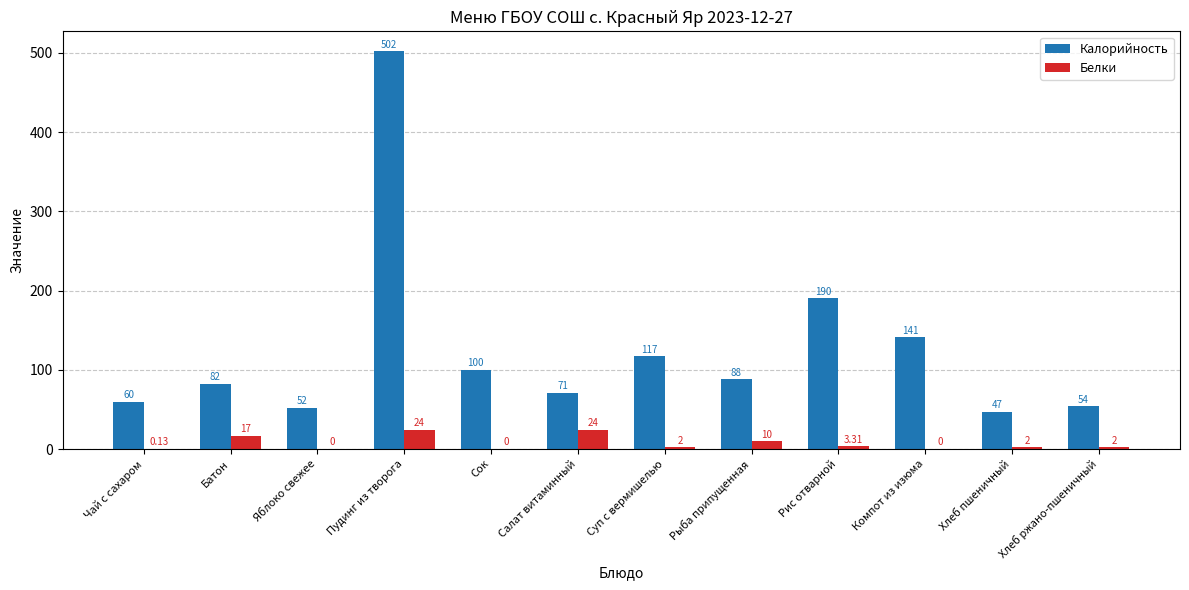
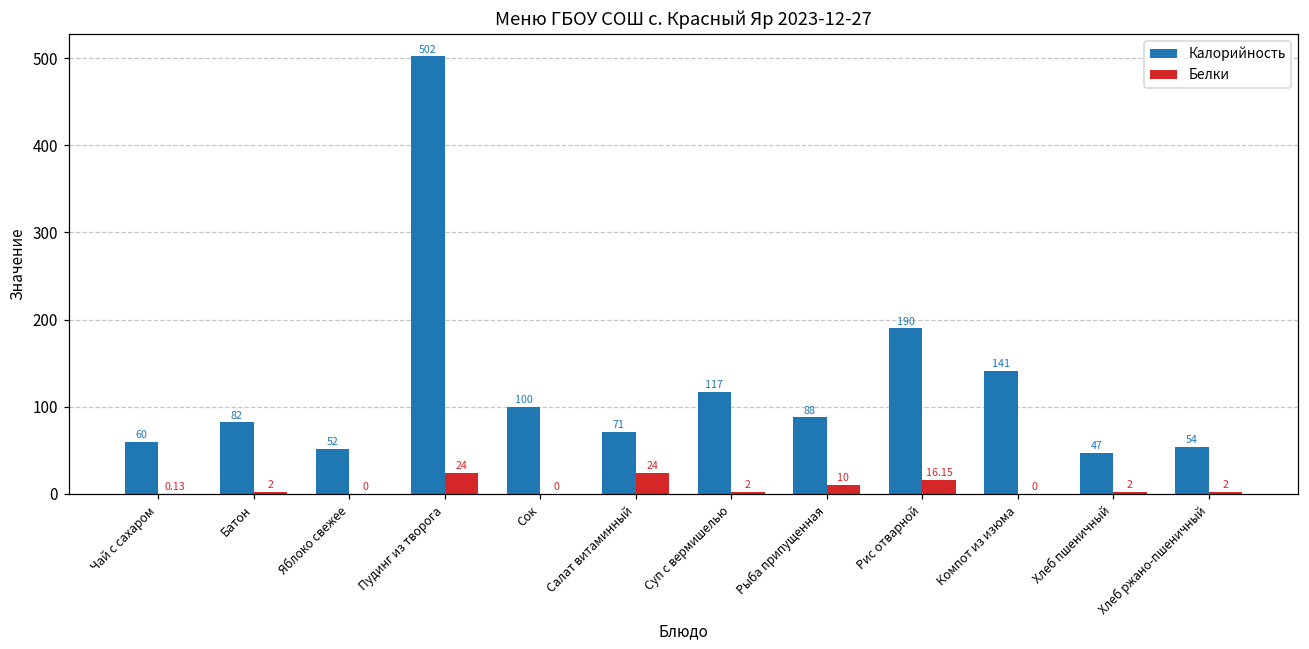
  {
    "Калорийность": {
      "Чай с сахаром": 60,
      "Батон": 82,
      "Яблоко свежее": 52,
      "Пудинг из творога": 502,
      "Сок": 100,
      "Салат витаминный": 71,
      "Суп с вермишелью": 117,
      "Рыба припущенная": 88,
      "Рис отварной": 190,
      "Компот из изюма": 141,
      "Хлеб пшеничный": 47,
      "Хлеб ржано-пшеничный": 54
    },
    "Белки": {
      "Чай с сахаром": 0.13,
-     "Батон": 17,
+     "Батон": 2,
      "Яблоко свежее": 0,
      "Пудинг из творога": 24,
      "Сок": 0,
      "Салат витаминный": 24,
      "Суп с вермишелью": 2,
      "Рыба припущенная": 10,
-     "Рис отварной": 3.31,
+     "Рис отварной": 16.15,
      "Компот из изюма": 0,
      "Хлеб пшеничный": 2,
      "Хлеб ржано-пшеничный": 2
    }
  }
